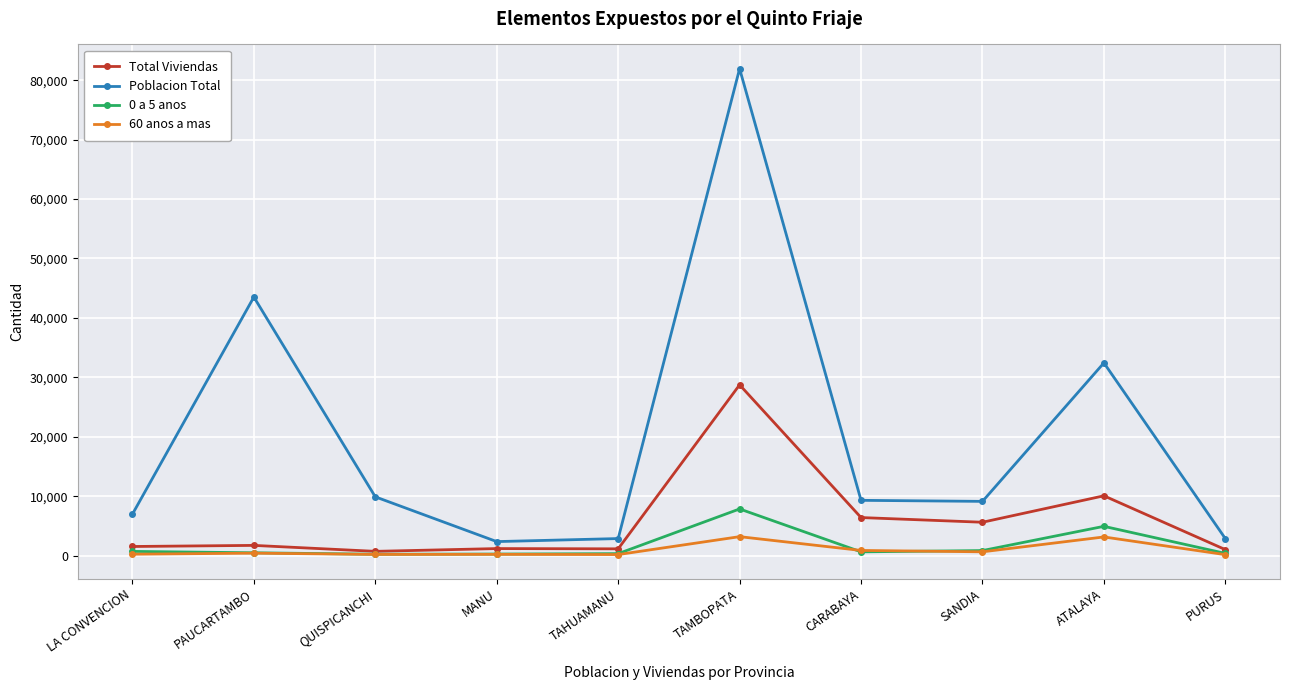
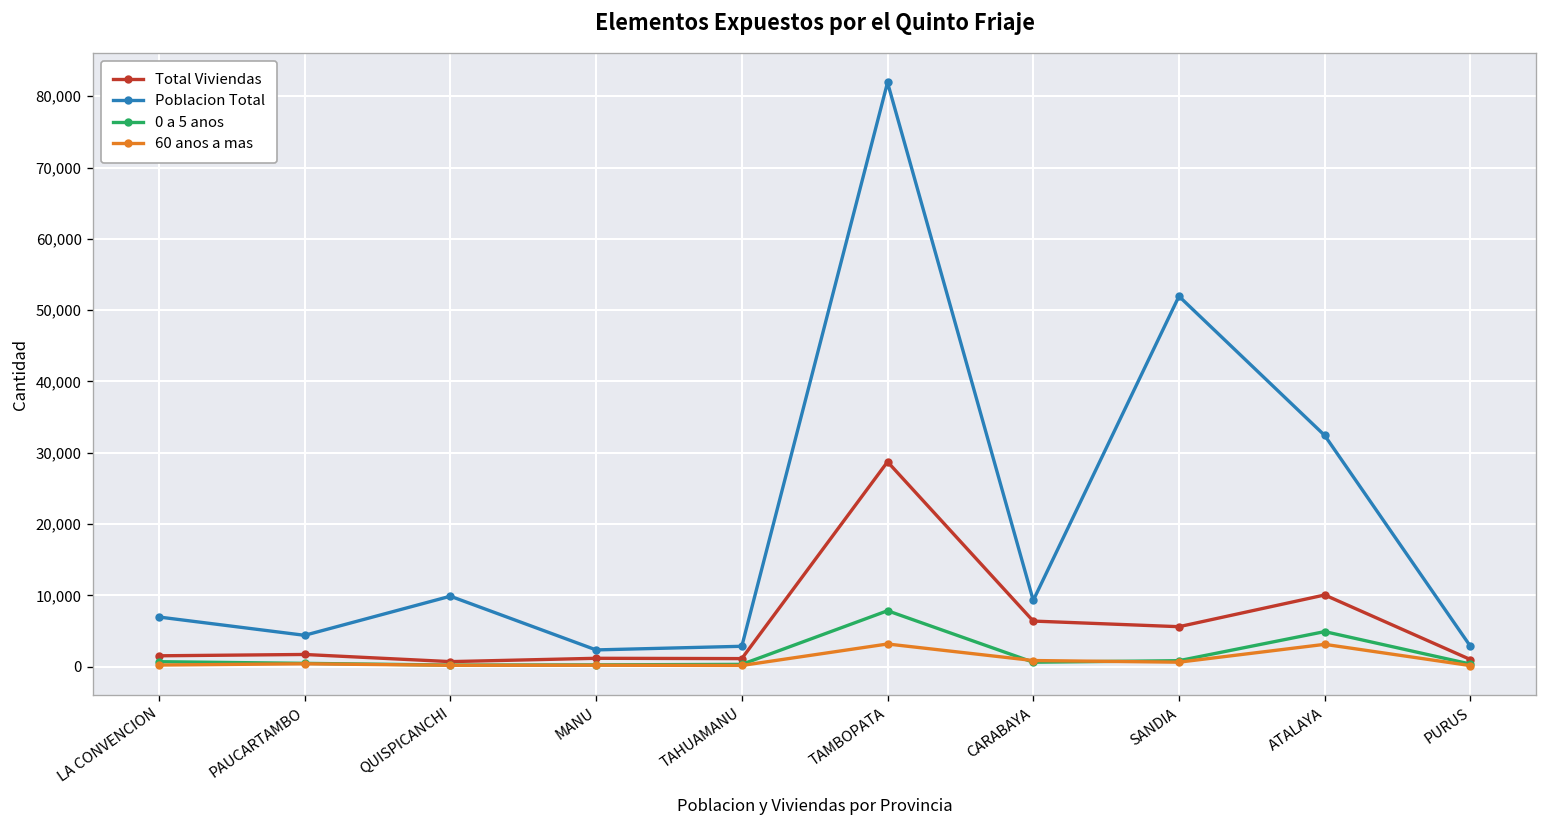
  {
    "Total Viviendas": {
      "LA CONVENCION": "2,000",
      "PAUCARTAMBO": "2,000",
      "QUISPICANCHI": "1,000",
      "MANU": "1,000",
      "TAHUAMANU": "1,000",
      "TAMBOPATA": "29,000",
      "CARABAYA": "6,000",
      "SANDIA": "6,000",
      "ATALAYA": "10,000",
      "PURUS": "1,000"
    },
    "Poblacion Total": {
      "LA CONVENCION": "7,000",
-     "PAUCARTAMBO": "44,000",
+     "PAUCARTAMBO": "4,000",
      "QUISPICANCHI": "10,000",
      "MANU": "2,000",
      "TAHUAMANU": "3,000",
      "TAMBOPATA": "82,000",
      "CARABAYA": "9,000",
-     "SANDIA": "9,000",
+     "SANDIA": "52,000",
      "ATALAYA": "32,000",
      "PURUS": "3,000"
    },
    "0 a 5 anos": {
      "LA CONVENCION": "1,000",
      "TAMBOPATA": "8,000",
      "ATALAYA": "5,000"
    },
    "60 anos a mas": {
      "LA CONVENCION": "0",
      "TAMBOPATA": "3,000",
      "ATALAYA": "3,000"
    }
  }
